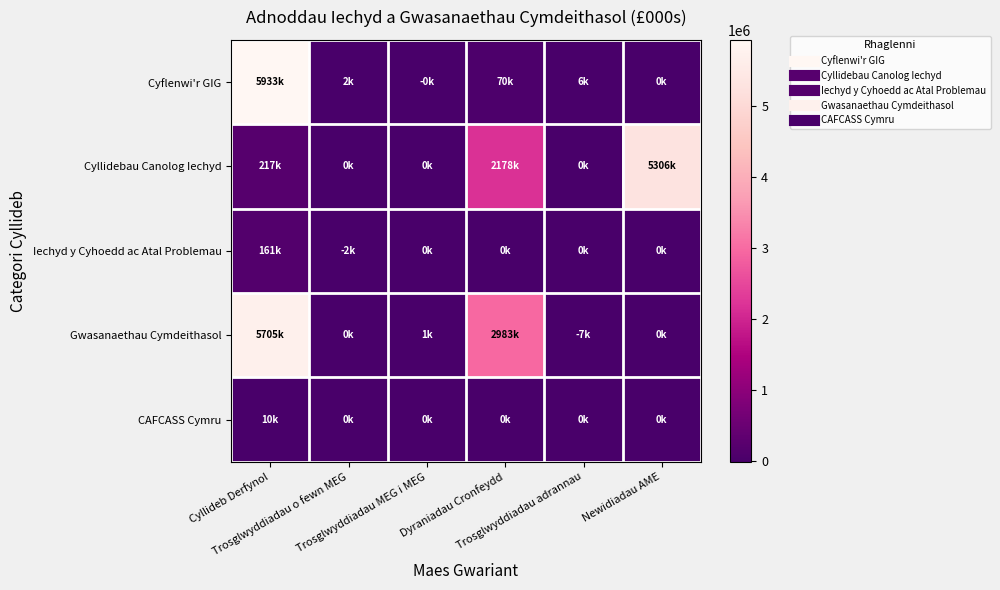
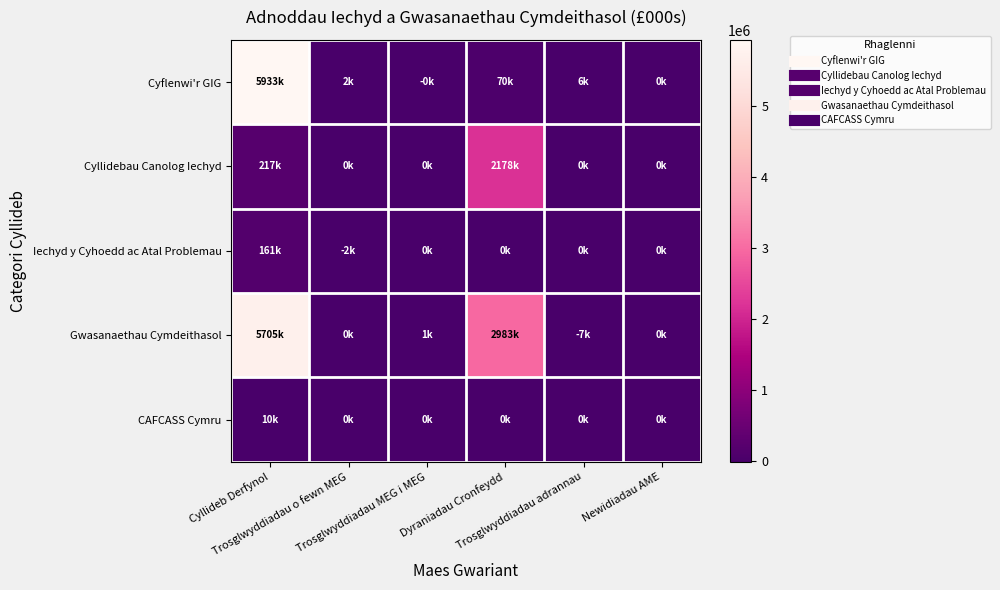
  {
    "Cyflenwi'r GIG": {
      "Cyllideb Derfynol": "5933k",
      "Trosglwyddiadau o fewn MEG": "2k",
      "Trosglwyddiadau MEG i MEG": "-0k",
      "Dyraniadau Cronfeydd": "70k",
      "Trosglwyddiadau adrannau": "6k",
      "Newidiadau AME": "0k"
    },
    "Cyllidebau Canolog Iechyd": {
      "Cyllideb Derfynol": "217k",
      "Trosglwyddiadau o fewn MEG": "0k",
      "Trosglwyddiadau MEG i MEG": "0k",
      "Dyraniadau Cronfeydd": "2178k",
      "Trosglwyddiadau adrannau": "0k",
-     "Newidiadau AME": "5306k"
+     "Newidiadau AME": "0k"
    },
    "Iechyd y Cyhoedd ac Atal Problemau": {
      "Cyllideb Derfynol": "161k",
      "Trosglwyddiadau o fewn MEG": "-2k",
      "Trosglwyddiadau MEG i MEG": "0k",
      "Dyraniadau Cronfeydd": "0k",
      "Trosglwyddiadau adrannau": "0k",
      "Newidiadau AME": "0k"
    },
    "Gwasanaethau Cymdeithasol": {
      "Cyllideb Derfynol": "5705k",
      "Trosglwyddiadau o fewn MEG": "0k",
      "Trosglwyddiadau MEG i MEG": "1k",
      "Dyraniadau Cronfeydd": "2983k",
      "Trosglwyddiadau adrannau": "-7k",
      "Newidiadau AME": "0k"
    },
    "CAFCASS Cymru": {
      "Cyllideb Derfynol": "10k",
      "Trosglwyddiadau o fewn MEG": "0k",
      "Trosglwyddiadau MEG i MEG": "0k",
      "Dyraniadau Cronfeydd": "0k",
      "Trosglwyddiadau adrannau": "0k",
      "Newidiadau AME": "0k"
    }
  }
